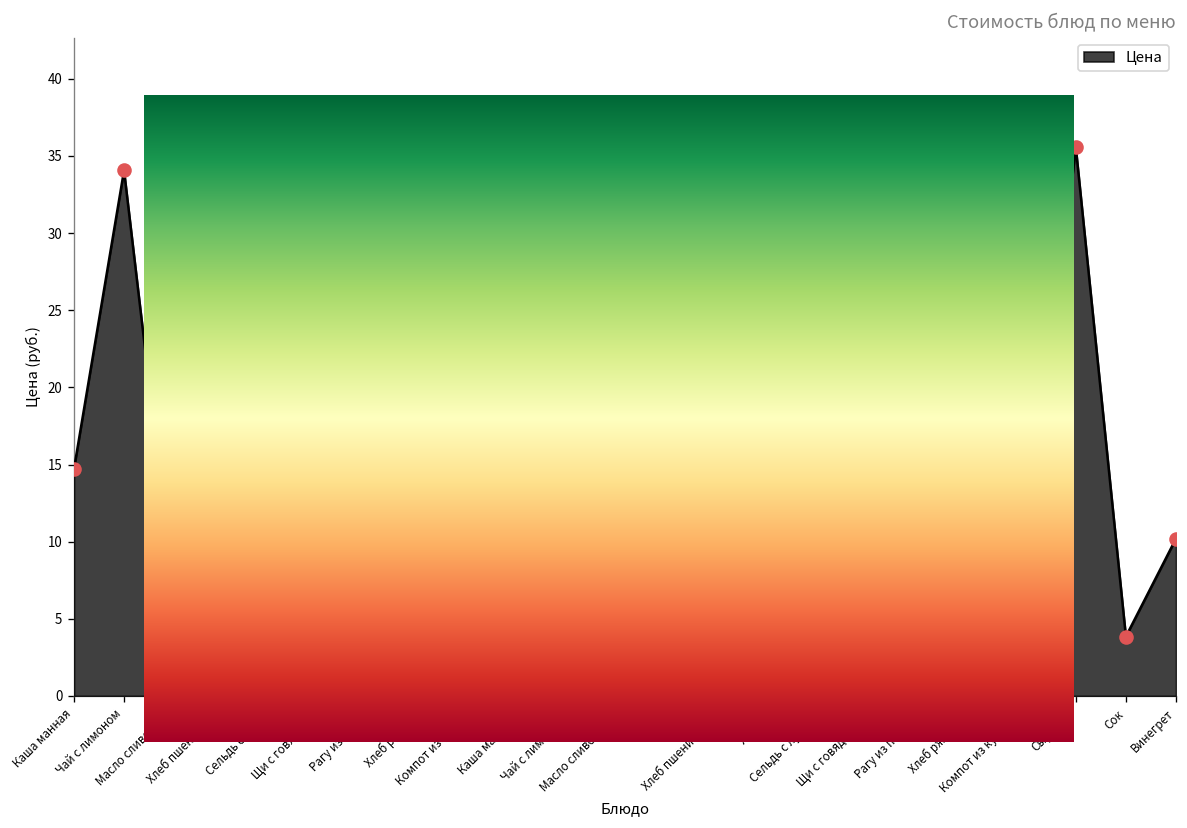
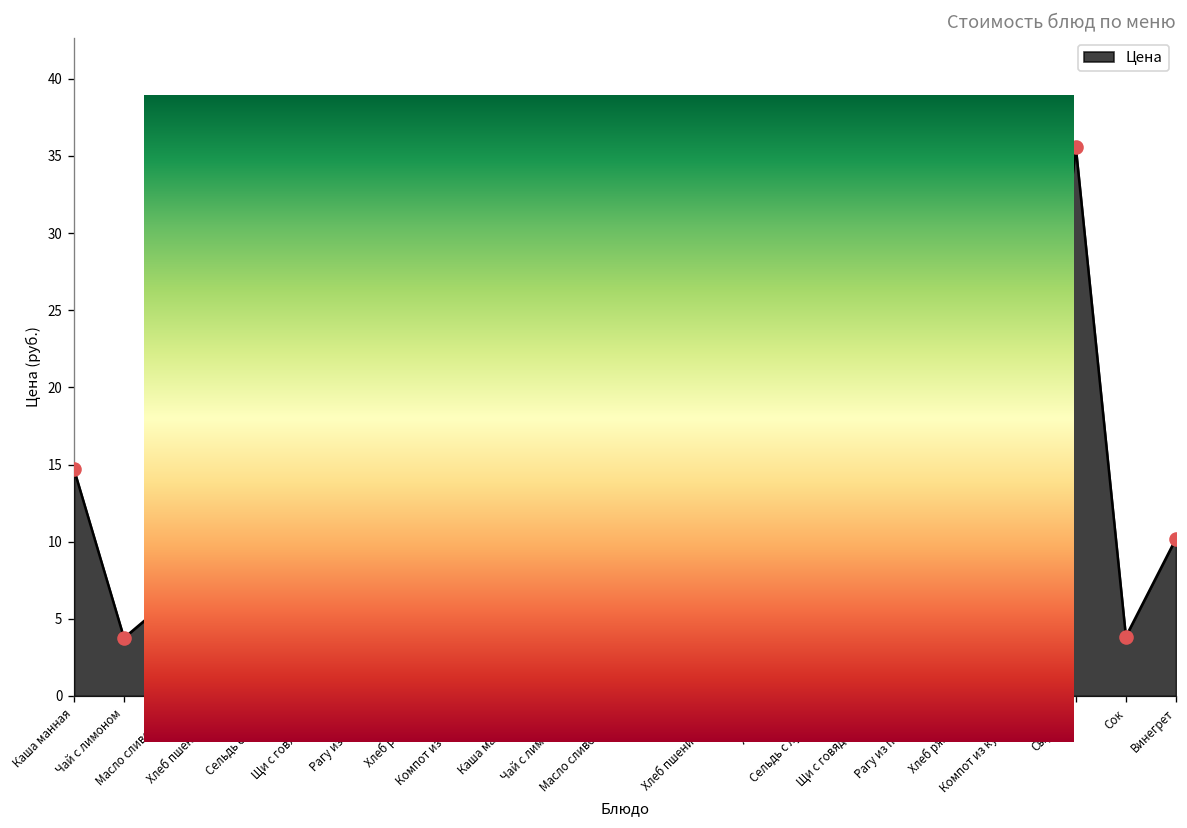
  {
    "Стоимость блюд по меню": {
      "Каша манная": 14.7,
-     "Чай с лимоном": 34.1,
+     "Чай с лимоном": 3.8,
      "Масло сливочное": 6.5,
      "Сок": 3.9,
      "Винегрет": 10.2
    }
  }
